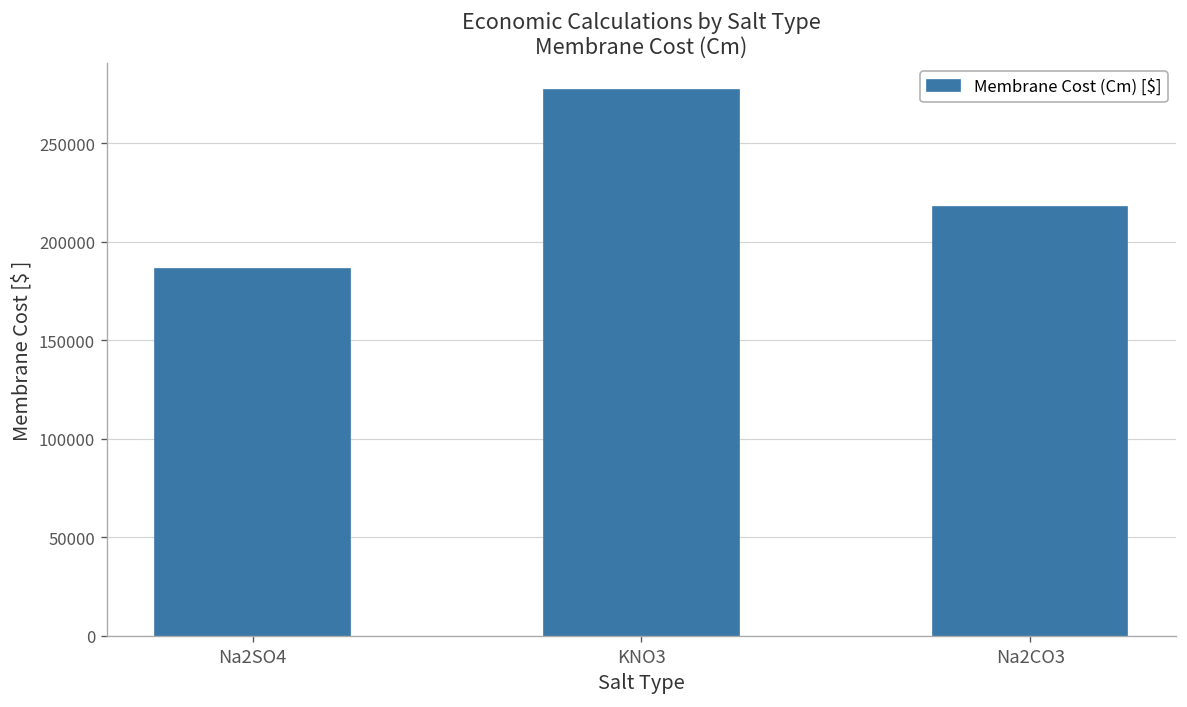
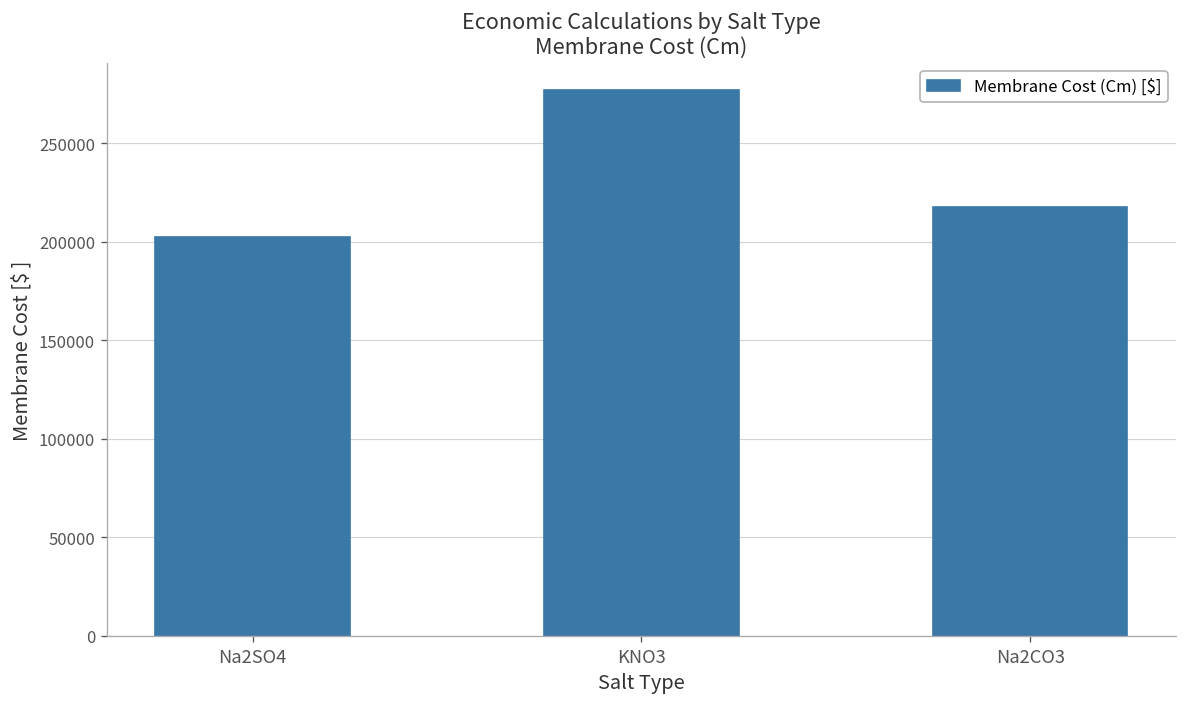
  {
-   "Na2SO4": 186000,
+   "Na2SO4": 202000,
    "KNO3": 277000,
    "Na2CO3": 218000
  }
